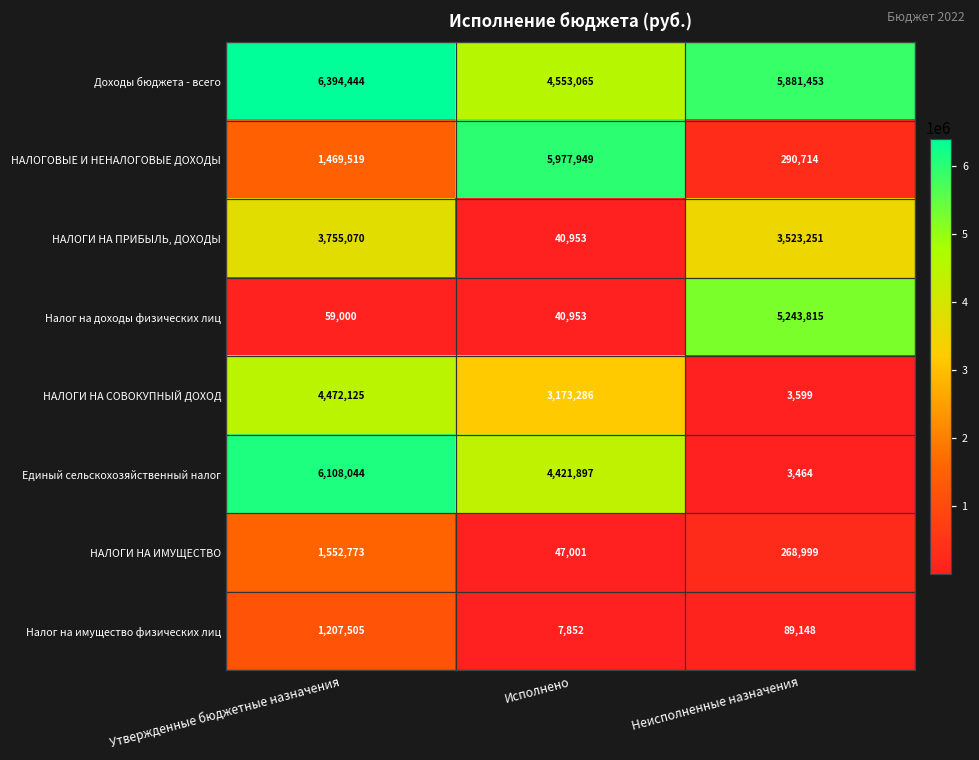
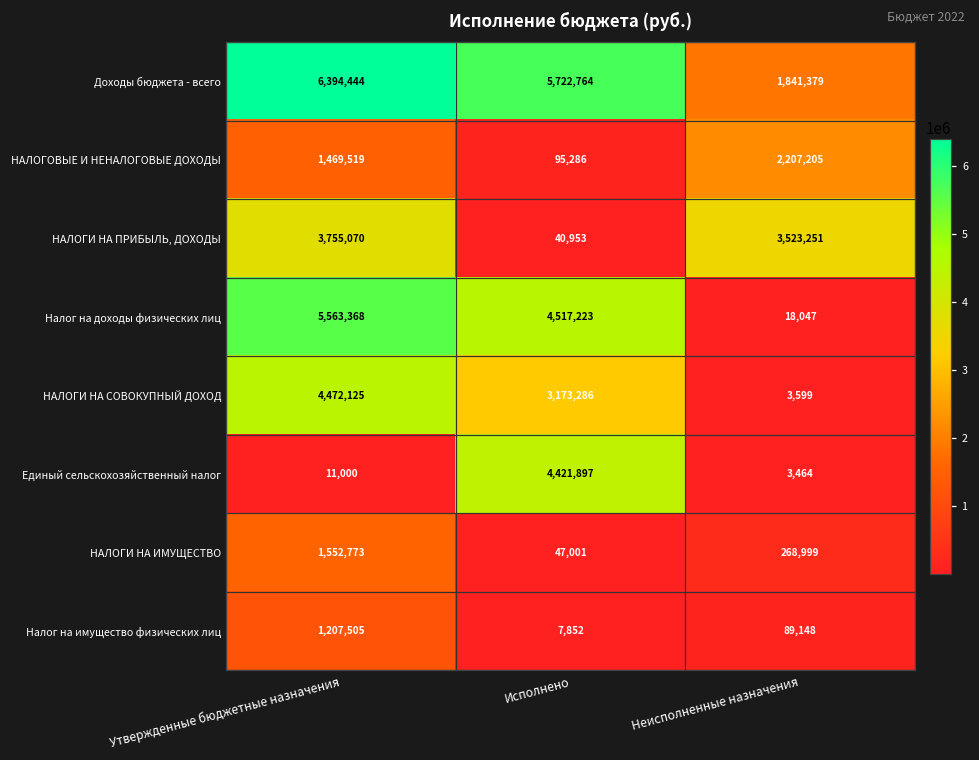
  {
    "Доходы бюджета - всего": {
      "Утвержденные бюджетные назначения": "6,394,444",
-     "Исполнено": "4,553,065",
-     "Неисполненные назначения": "5,881,453"
+     "Исполнено": "5,722,764",
+     "Неисполненные назначения": "1,841,379"
    },
    "НАЛОГОВЫЕ И НЕНАЛОГОВЫЕ ДОХОДЫ": {
      "Утвержденные бюджетные назначения": "1,469,519",
-     "Исполнено": "5,977,949",
-     "Неисполненные назначения": "290,714"
+     "Исполнено": "95,286",
+     "Неисполненные назначения": "2,207,205"
    },
    "НАЛОГИ НА ПРИБЫЛЬ, ДОХОДЫ": {
      "Утвержденные бюджетные назначения": "3,755,070",
      "Исполнено": "40,953",
      "Неисполненные назначения": "3,523,251"
    },
    "Налог на доходы физических лиц": {
-     "Утвержденные бюджетные назначения": "59,000",
-     "Исполнено": "40,953",
-     "Неисполненные назначения": "5,243,815"
+     "Утвержденные бюджетные назначения": "5,563,368",
+     "Исполнено": "4,517,223",
+     "Неисполненные назначения": "18,047"
    },
    "НАЛОГИ НА СОВОКУПНЫЙ ДОХОД": {
      "Утвержденные бюджетные назначения": "4,472,125",
      "Исполнено": "3,173,286",
      "Неисполненные назначения": "3,599"
    },
    "Единый сельскохозяйственный налог": {
-     "Утвержденные бюджетные назначения": "6,108,044",
+     "Утвержденные бюджетные назначения": "11,000",
      "Исполнено": "4,421,897",
      "Неисполненные назначения": "3,464"
    },
    "НАЛОГИ НА ИМУЩЕСТВО": {
      "Утвержденные бюджетные назначения": "1,552,773",
      "Исполнено": "47,001",
      "Неисполненные назначения": "268,999"
    },
    "Налог на имущество физических лиц": {
      "Утвержденные бюджетные назначения": "1,207,505",
      "Исполнено": "7,852",
      "Неисполненные назначения": "89,148"
    }
  }
